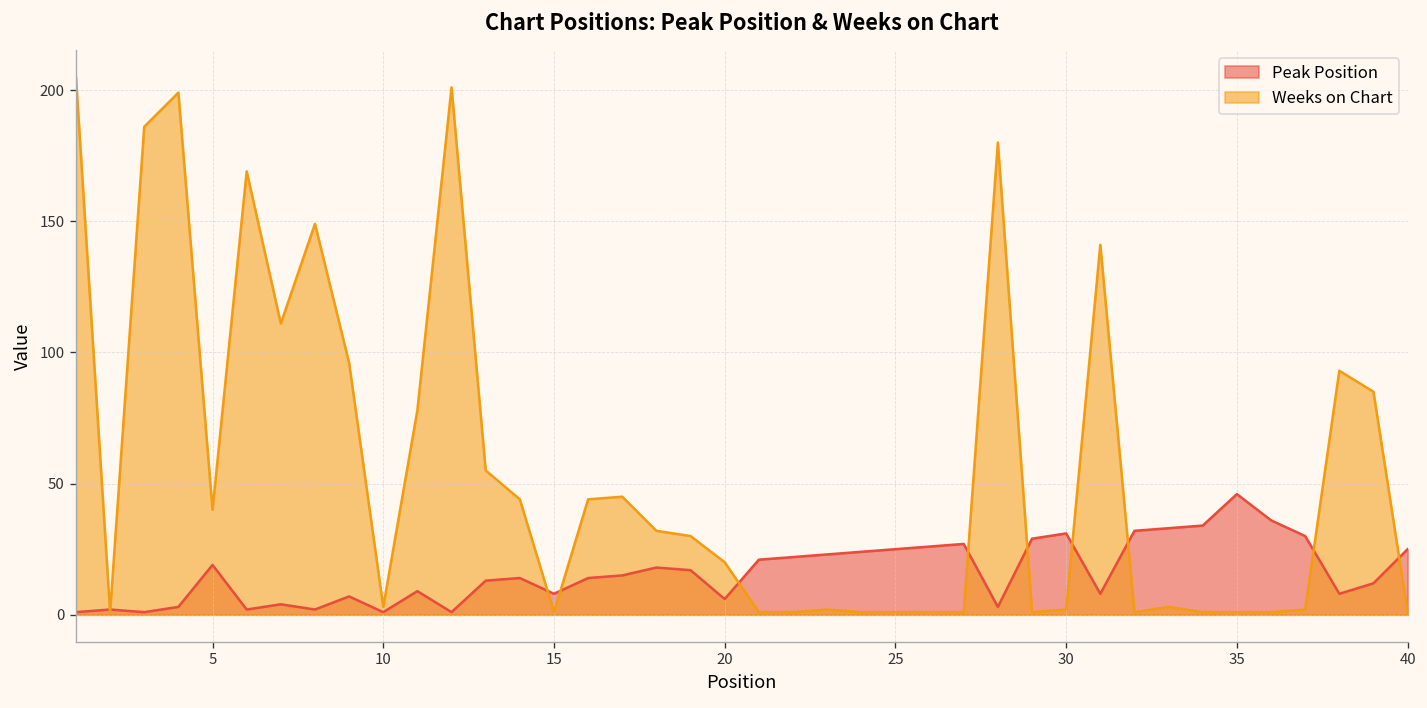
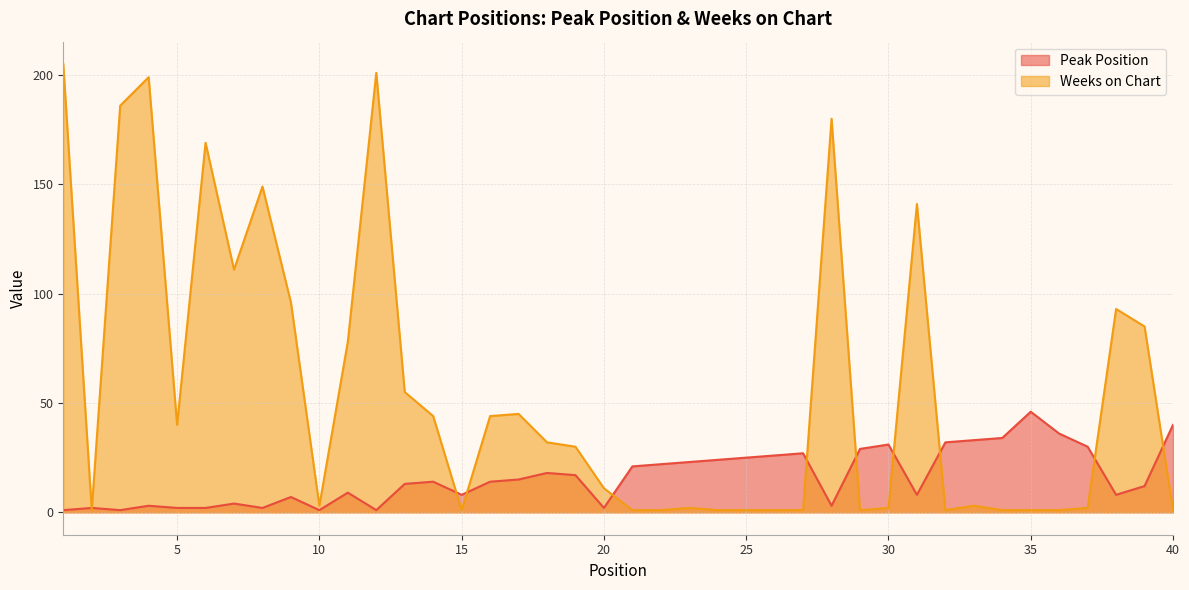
  {
    "Peak Position": {
-     "5": 19,
+     "5": 2,
      "10": 1,
      "15": 8,
-     "20": 6,
+     "20": 2,
      "25": 25,
      "30": 31,
      "35": 46,
-     "40": 25
+     "40": 40
    },
    "Weeks on Chart": {
      "5": 40,
      "10": 3,
      "15": 1,
-     "20": 20,
+     "20": 11,
      "25": 1,
      "30": 2,
      "35": 1,
      "40": 1
    }
  }
